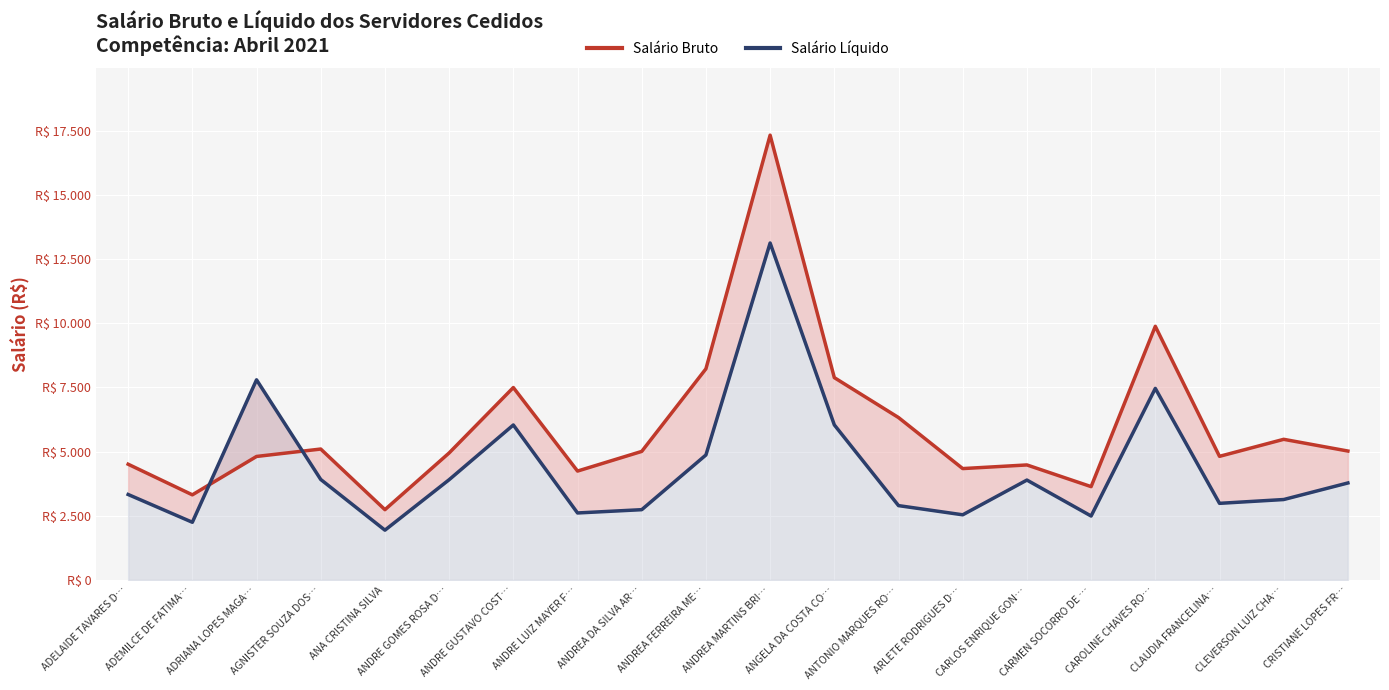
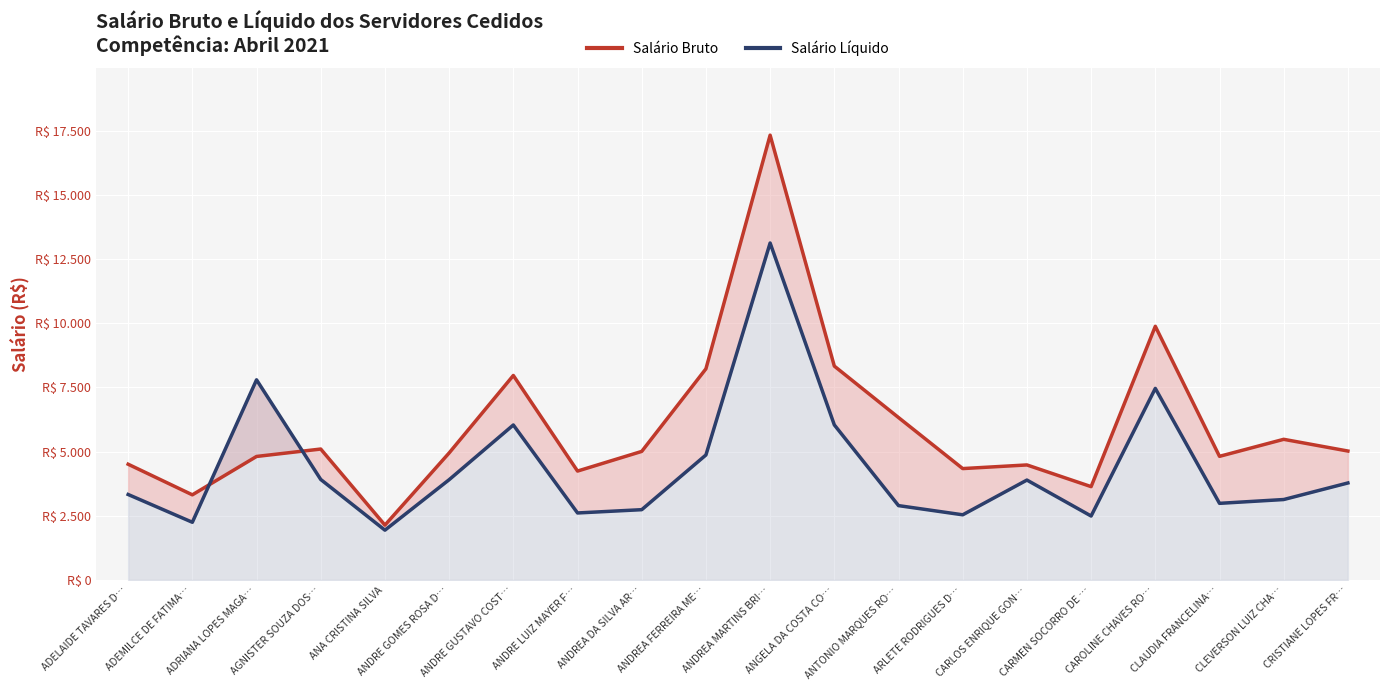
  {
    "Salário Bruto": {
      "ADRIANA LOPES MAGA…": "R$ 4.8",
-     "ANA CRISTINA SILVA": "R$ 2.7",
-     "ANDRE GUSTAVO COST…": "R$ 7.5",
-     "ANGELA DA COSTA CO…": "R$ 7.9"
+     "ANA CRISTINA SILVA": "R$ 2.1",
+     "ANDRE GUSTAVO COST…": "R$ 8.0",
+     "ANGELA DA COSTA CO…": "R$ 8.3"
    },
    "Salário Líquido": {
      "ADELAIDE TAVARES D…": "R$ 3.3",
      "ADEMILCE DE FATIMA…": "R$ 2.2",
      "AGNISTER SOUZA DOS…": "R$ 3.9",
      "ANA CRISTINA SILVA": "R$ 1.9",
      "ANDRE GOMES ROSA D…": "R$ 3.9",
      "ANDRE GUSTAVO COST…": "R$ 6.0",
      "ANDRE LUIZ MAYER F…": "R$ 2.6",
      "ANDREA DA SILVA AR…": "R$ 2.7",
      "ANDREA FERREIRA ME…": "R$ 4.9",
      "ANDREA MARTINS BRI…": "R$ 13.1",
      "ANGELA DA COSTA CO…": "R$ 6.0",
      "ANTONIO MARQUES RO…": "R$ 2.9",
      "ARLETE RODRIGUES D…": "R$ 2.5",
      "CARLOS ENRIQUE GON…": "R$ 3.9",
      "CARMEN SOCORRO DE …": "R$ 2.5",
      "CAROLINE CHAVES RO…": "R$ 7.5",
      "CLAUDIA FRANCELINA…": "R$ 3.0",
      "CLEVERSON LUIZ CHA…": "R$ 3.1",
      "CRISTIANE LOPES FR…": "R$ 3.8"
    }
  }
